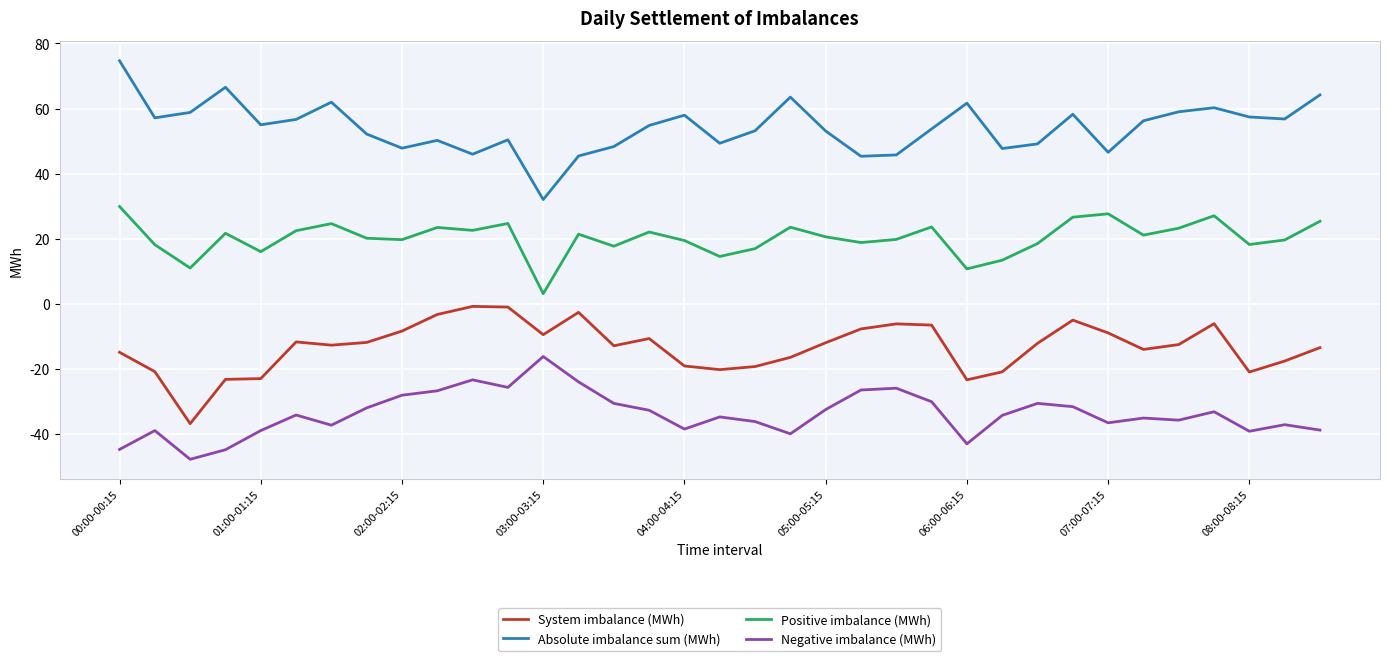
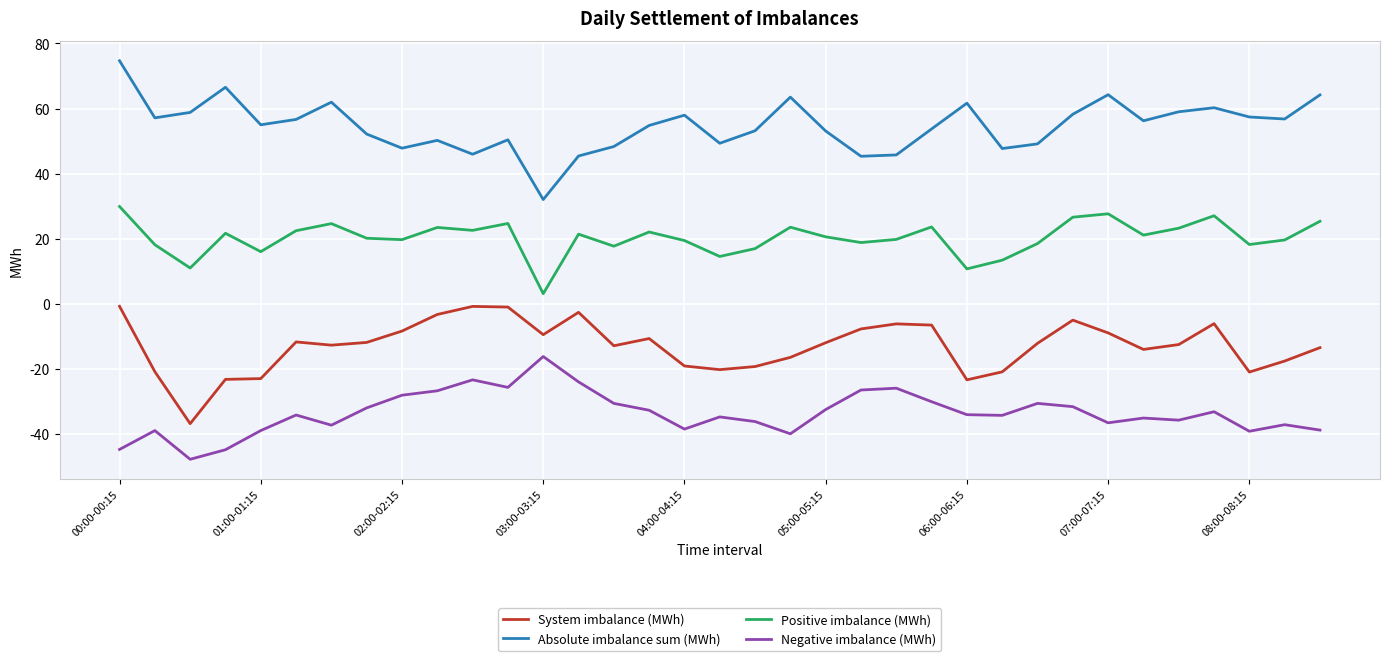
  {
    "System imbalance (MWh)": {
-     "00:00-00:15": -15,
+     "00:00-00:15": -1,
      "01:00-01:15": -23,
      "02:00-02:15": -8,
      "03:00-03:15": -10,
      "04:00-04:15": -19,
      "05:00-05:15": -12,
      "06:00-06:15": -23,
      "07:00-07:15": -9,
      "08:00-08:15": -21
    },
    "Absolute imbalance sum (MWh)": {
      "00:00-00:15": 75,
      "01:00-01:15": 55,
      "02:00-02:15": 48,
      "03:00-03:15": 32,
      "04:00-04:15": 58,
      "05:00-05:15": 53,
      "06:00-06:15": 62,
-     "07:00-07:15": 47,
+     "07:00-07:15": 64,
      "08:00-08:15": 57
    },
    "Positive imbalance (MWh)": {
      "00:00-00:15": 30,
      "01:00-01:15": 16,
      "02:00-02:15": 20,
      "03:00-03:15": 3,
      "04:00-04:15": 19,
      "05:00-05:15": 21,
      "06:00-06:15": 11,
      "07:00-07:15": 28,
      "08:00-08:15": 18
    },
    "Negative imbalance (MWh)": {
      "00:00-00:15": -45,
      "01:00-01:15": -39,
      "02:00-02:15": -28,
      "03:00-03:15": -16,
      "04:00-04:15": -39,
      "05:00-05:15": -33,
-     "06:00-06:15": -43,
+     "06:00-06:15": -34,
      "07:00-07:15": -37,
      "08:00-08:15": -39
    }
  }
